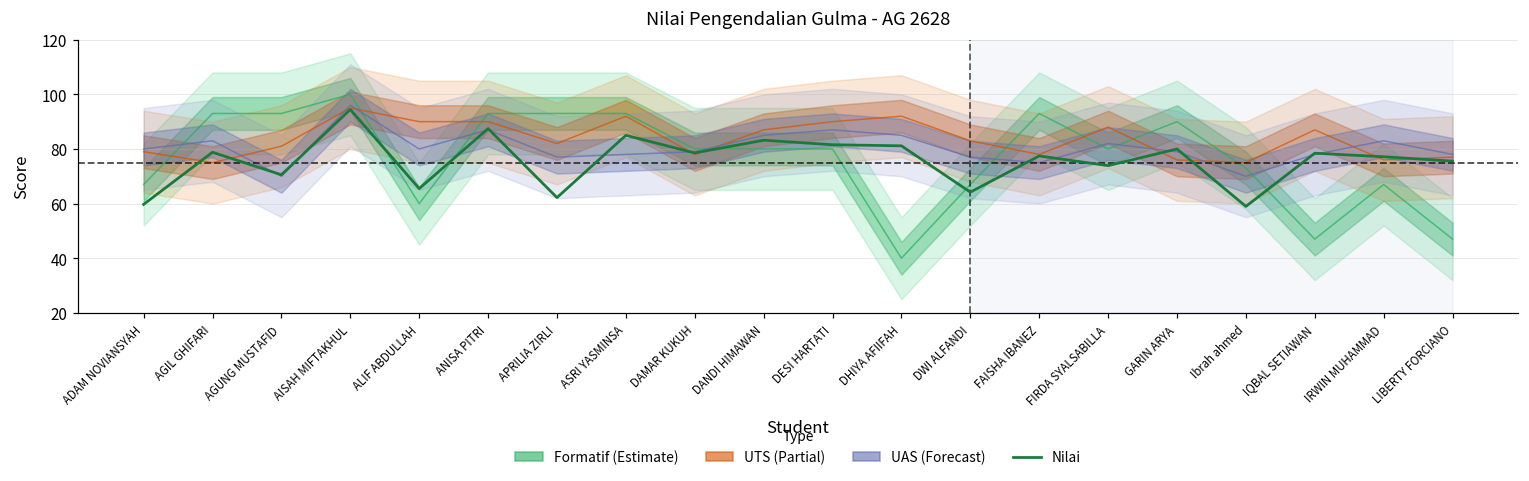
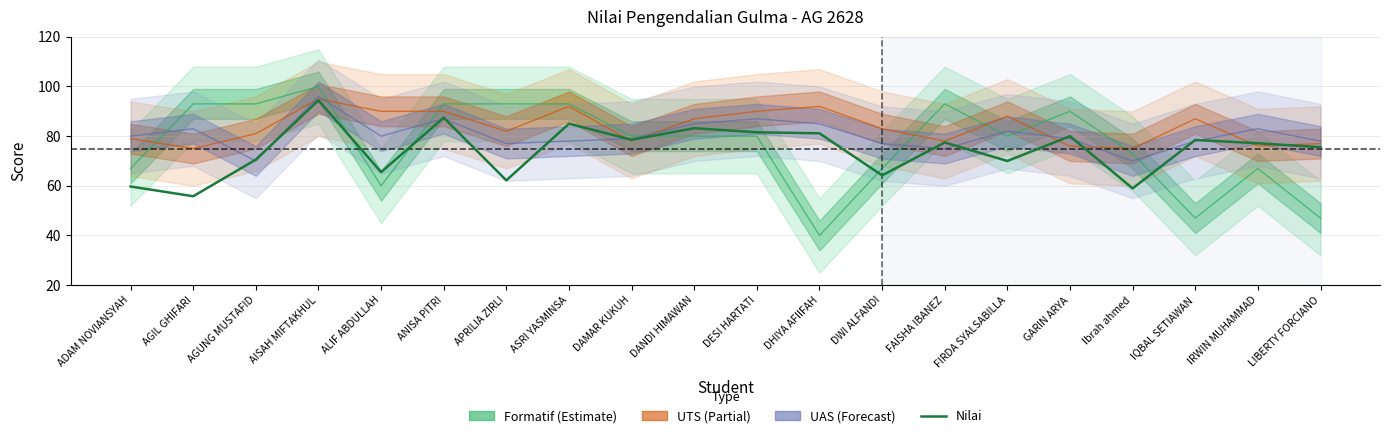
  {
    "Nilai": {
      "ADAM NOVIANSYAH": 60,
-     "AGIL GHIFARI": 79,
+     "AGIL GHIFARI": 56,
      "APRILIA ZIRLI": 62,
      "DANDI HIMAWAN": 83,
      "DESI HARTATI": 82,
      "DHIYA AFIIFAH": 81,
      "DWI ALFANDI": 64,
-     "FIRDA SYALSABILLA": 74,
+     "FIRDA SYALSABILLA": 70,
      "Ibrah ahmed": 59,
      "IRWIN MUHAMMAD": 77,
      "LIBERTY FORCIANO": 76
    }
  }
